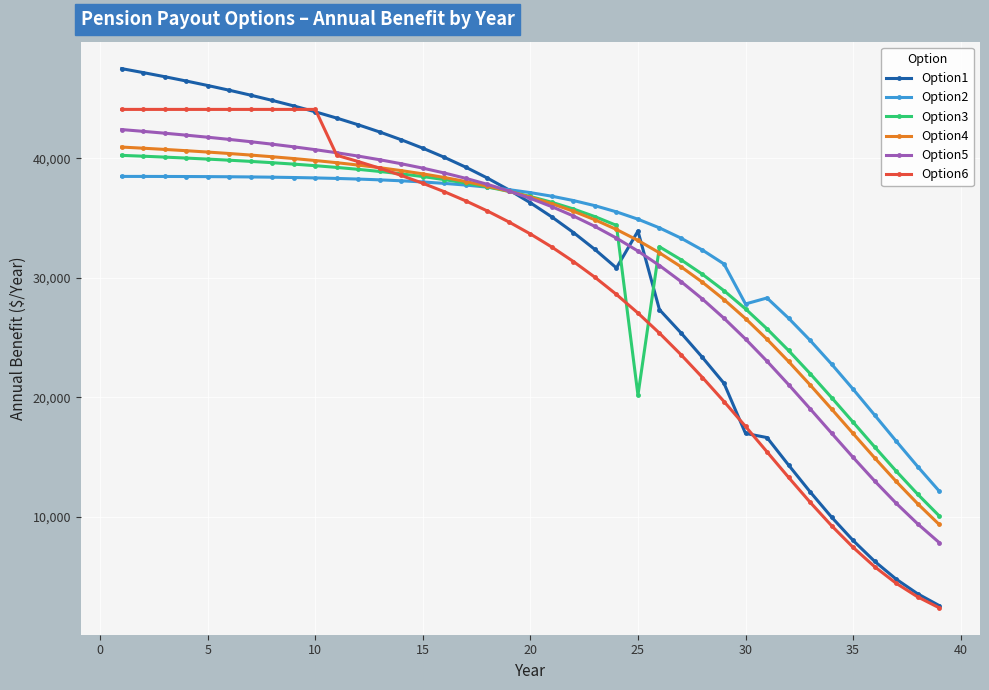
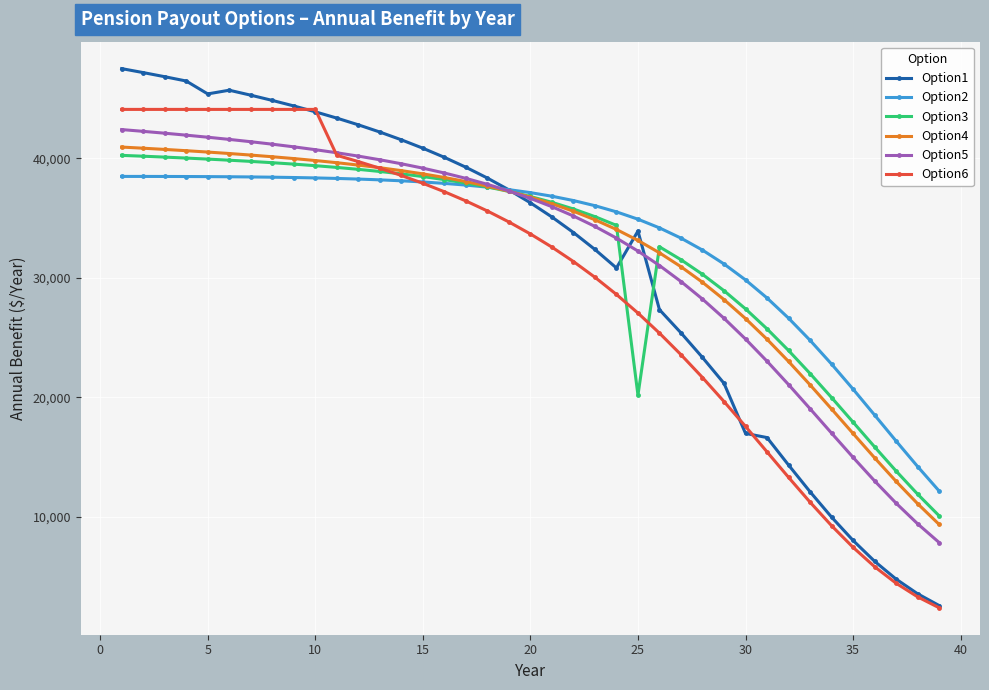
  {
    "Option1": {
-     "5": "46,100",
+     "5": "45,400",
      "15": "40,800",
      "20": "36,300",
      "25": "33,900",
      "30": "17,000",
      "35": "8,000"
    },
    "Option2": {
      "5": "38,500",
      "10": "38,400",
      "20": "37,100",
      "25": "34,900",
-     "30": "27,800",
+     "30": "29,800",
      "35": "20,700"
    },
    "Option3": {
      "5": "39,900",
      "10": "39,400",
      "15": "38,500",
      "25": "20,200",
      "30": "27,400",
      "35": "17,900"
    },
    "Option5": {
      "5": "41,800",
      "10": "40,700",
      "15": "39,200",
      "25": "32,200",
      "30": "24,900",
      "35": "15,000"
    }
  }
